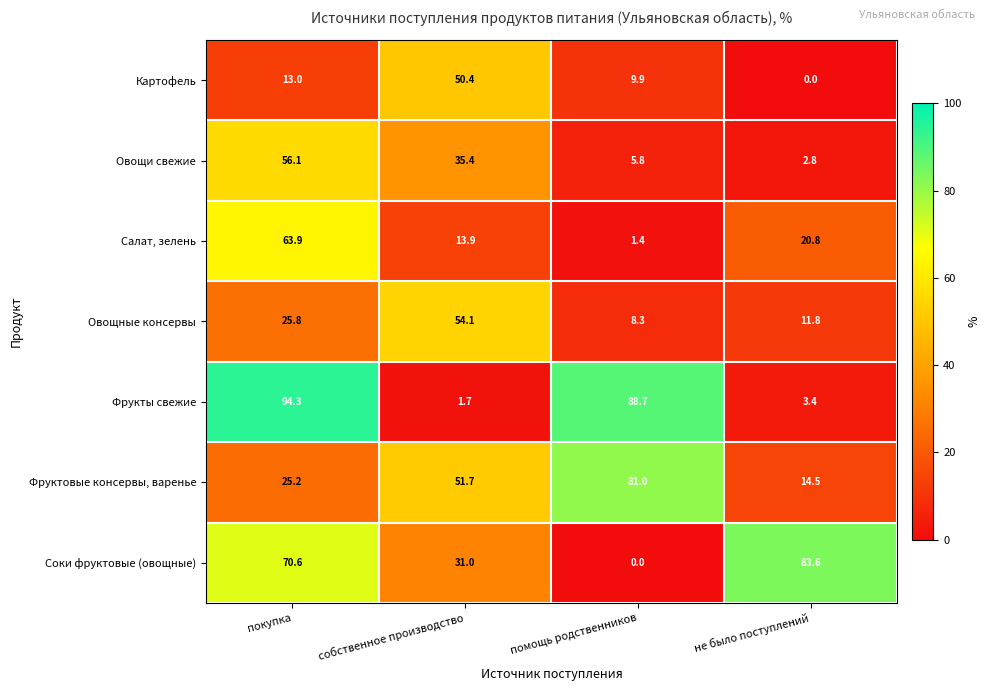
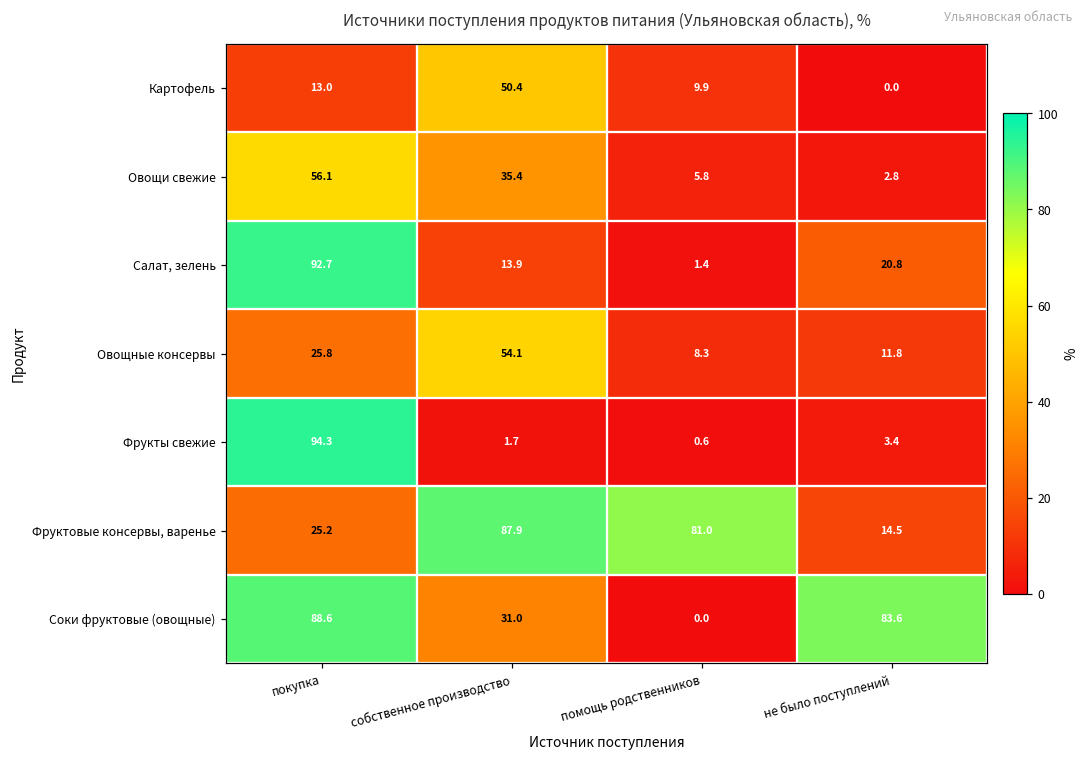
  {
    "Картофель": {
      "покупка": 13.0,
      "собственное производство": 50.4,
      "помощь родственников": 9.9,
      "не было поступлений": 0.0
    },
    "Овощи свежие": {
      "покупка": 56.1,
      "собственное производство": 35.4,
      "помощь родственников": 5.8,
      "не было поступлений": 2.8
    },
    "Салат, зелень": {
-     "покупка": 63.9,
+     "покупка": 92.7,
      "собственное производство": 13.9,
      "помощь родственников": 1.4,
      "не было поступлений": 20.8
    },
    "Овощные консервы": {
      "покупка": 25.8,
      "собственное производство": 54.1,
      "помощь родственников": 8.3,
      "не было поступлений": 11.8
    },
    "Фрукты свежие": {
      "покупка": 94.3,
      "собственное производство": 1.7,
-     "помощь родственников": 88.7,
+     "помощь родственников": 0.6,
      "не было поступлений": 3.4
    },
    "Фруктовые консервы, варенье": {
      "покупка": 25.2,
-     "собственное производство": 51.7,
+     "собственное производство": 87.9,
      "помощь родственников": 81.0,
      "не было поступлений": 14.5
    },
    "Соки фруктовые (овощные)": {
-     "покупка": 70.6,
+     "покупка": 88.6,
      "собственное производство": 31.0,
      "помощь родственников": 0.0,
      "не было поступлений": 83.6
    }
  }
